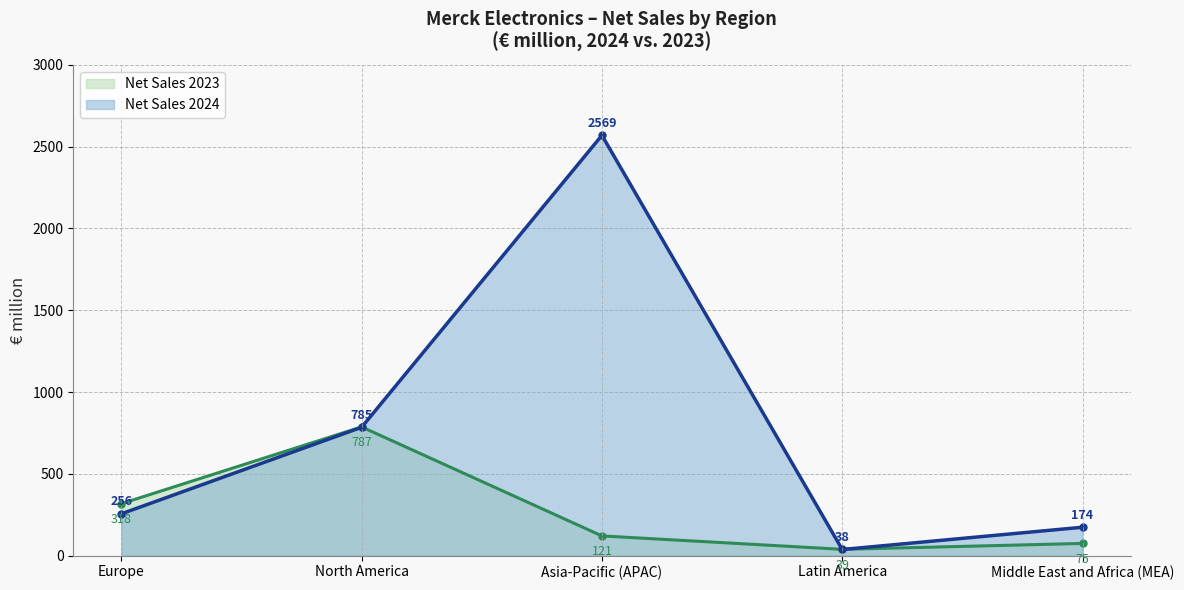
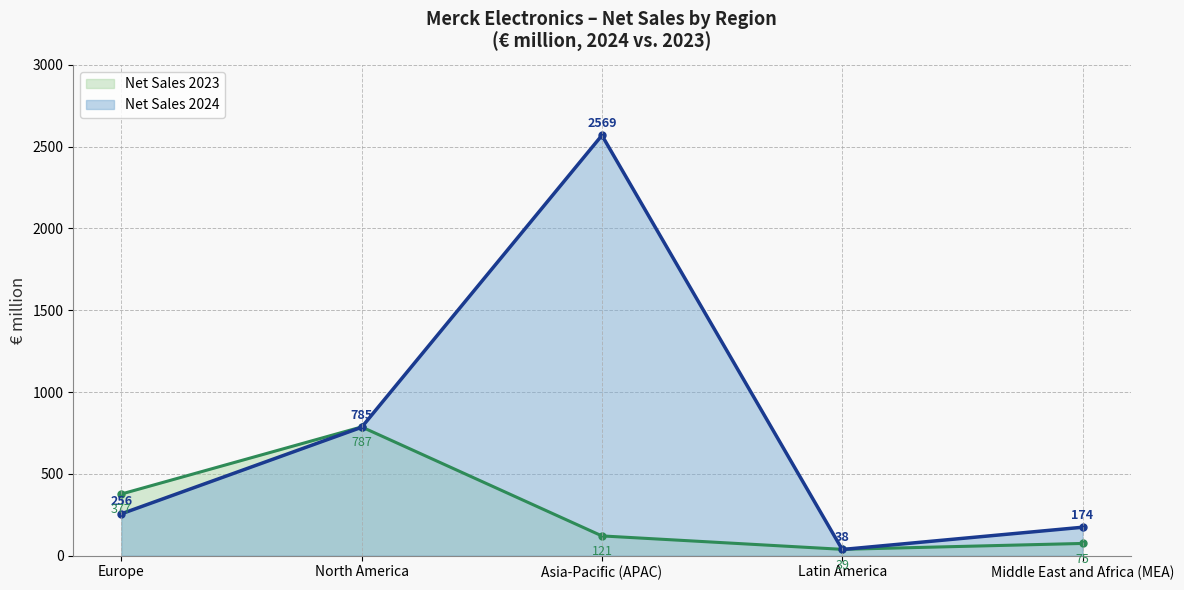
  {
    "Net Sales 2023": {
-     "Europe": 318,
+     "Europe": 377,
      "Asia-Pacific (APAC)": 121,
      "Middle East and Africa (MEA)": 75
    },
    "Net Sales 2024": {
      "Asia-Pacific (APAC)": 2569,
      "Middle East and Africa (MEA)": 174
    }
  }
